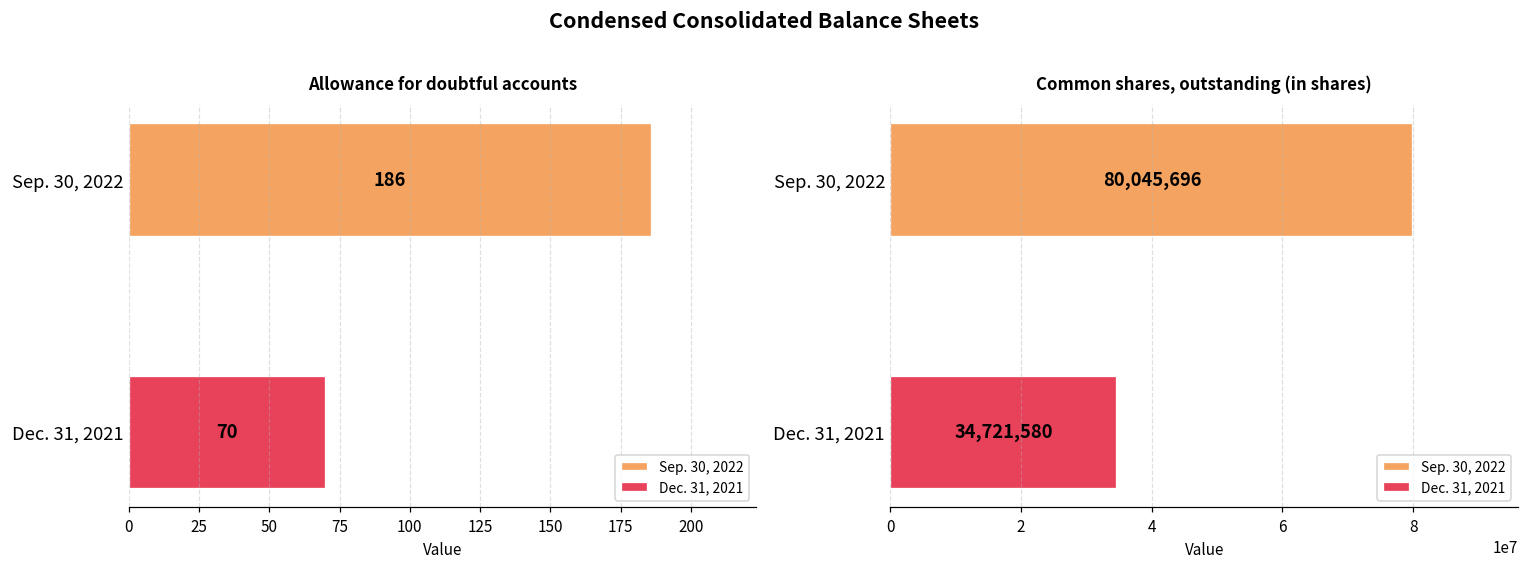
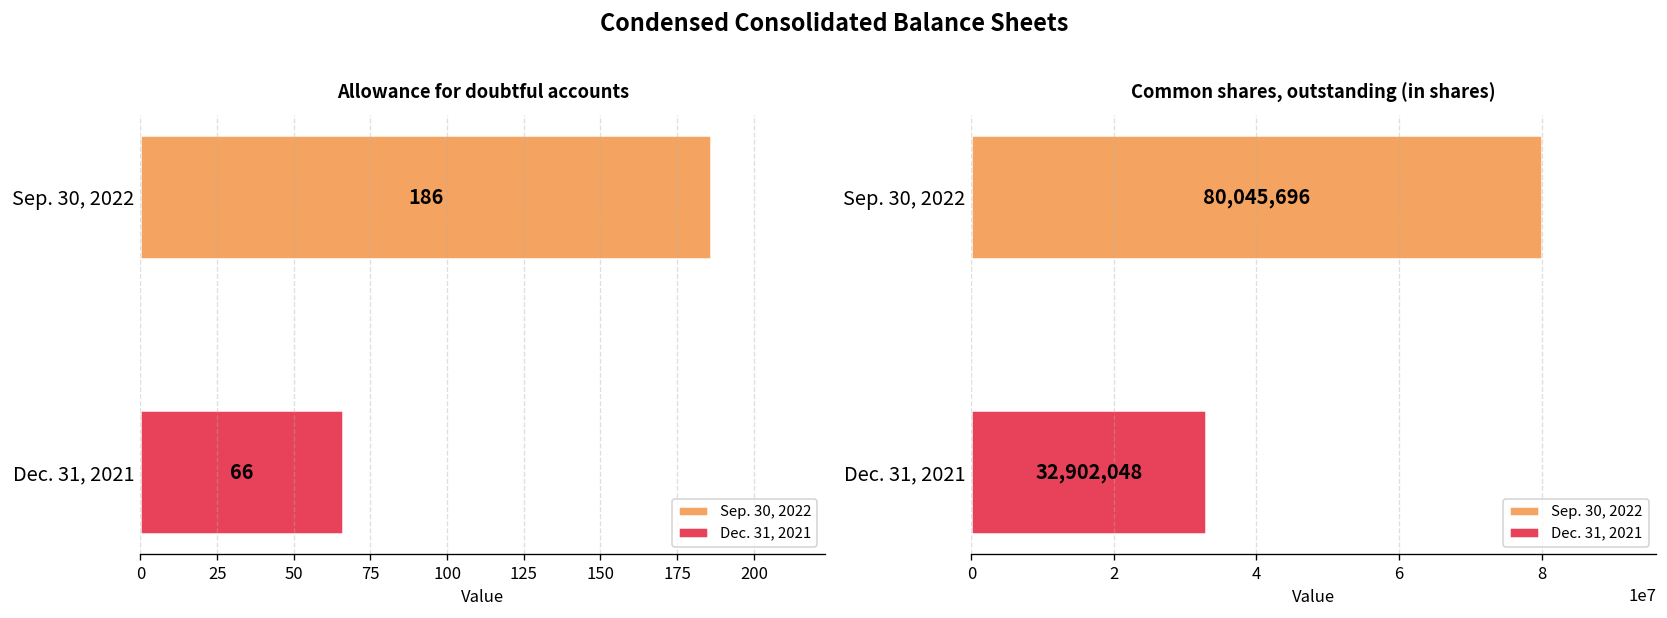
  {
    "Allowance for doubtful accounts": {
      "Dec. 31, 2021": {
-       "Dec. 31, 2021": "70"
+       "Dec. 31, 2021": "66"
      }
    },
    "Common shares, outstanding (in shares)": {
      "Dec. 31, 2021": {
-       "Dec. 31, 2021": "34,721,580"
+       "Dec. 31, 2021": "32,902,048"
      }
    }
  }
